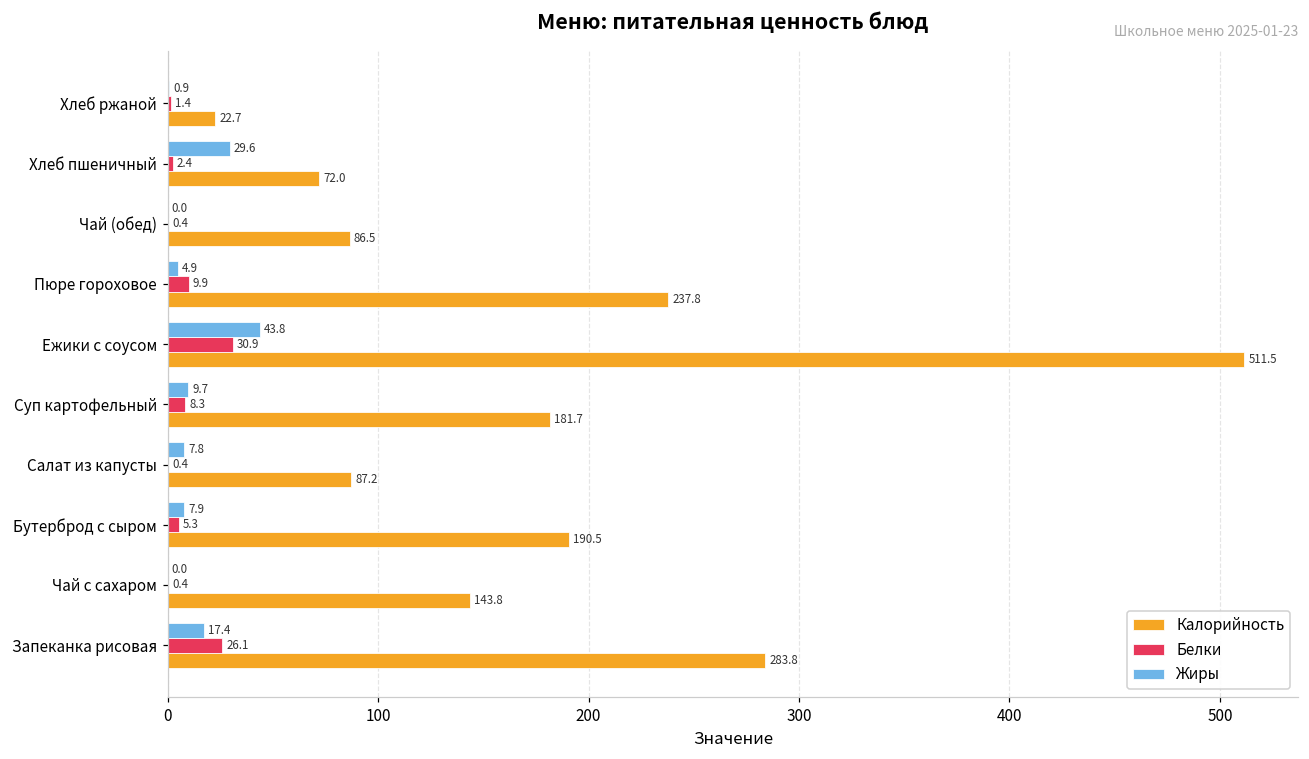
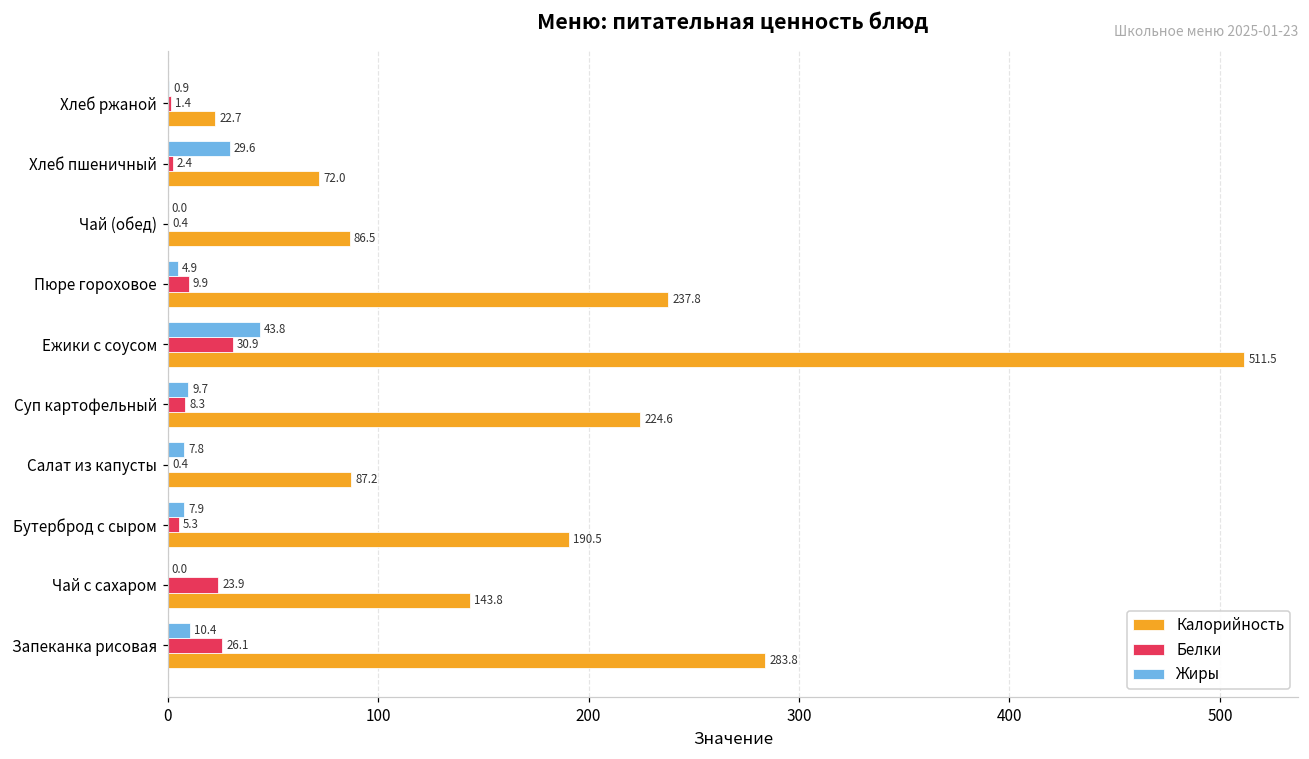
  {
    "Калорийность": {
      "Хлеб ржаной": 22.7,
      "Хлеб пшеничный": 72.0,
      "Чай (обед)": 86.5,
      "Пюре гороховое": 237.8,
      "Ежики с соусом": 511.5,
-     "Суп картофельный": 181.7,
+     "Суп картофельный": 224.6,
      "Салат из капусты": 87.2,
      "Бутерброд с сыром": 190.5,
      "Чай с сахаром": 143.8,
      "Запеканка рисовая": 283.8
    },
    "Белки": {
      "Хлеб ржаной": 1.4,
      "Хлеб пшеничный": 2.4,
      "Чай (обед)": 0.4,
      "Пюре гороховое": 9.9,
      "Ежики с соусом": 30.9,
      "Суп картофельный": 8.3,
      "Салат из капусты": 0.4,
      "Бутерброд с сыром": 5.3,
-     "Чай с сахаром": 0.4,
+     "Чай с сахаром": 23.9,
      "Запеканка рисовая": 26.1
    },
    "Жиры": {
      "Хлеб ржаной": 0.9,
      "Хлеб пшеничный": 29.6,
      "Чай (обед)": 0.0,
      "Пюре гороховое": 4.9,
      "Ежики с соусом": 43.8,
      "Суп картофельный": 9.7,
      "Салат из капусты": 7.8,
      "Бутерброд с сыром": 7.9,
      "Чай с сахаром": 0.0,
-     "Запеканка рисовая": 17.4
+     "Запеканка рисовая": 10.4
    }
  }
